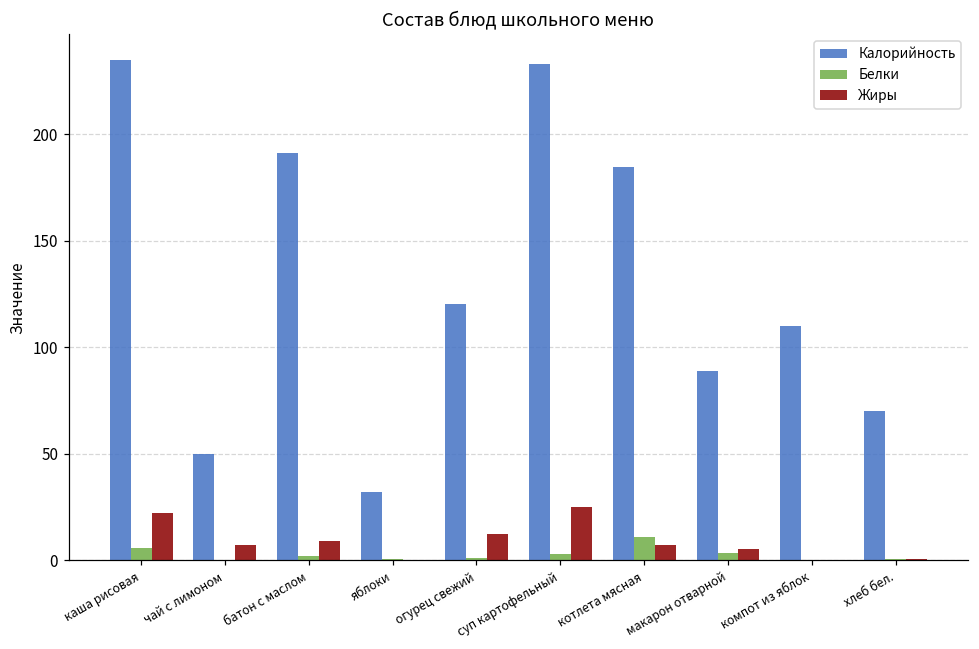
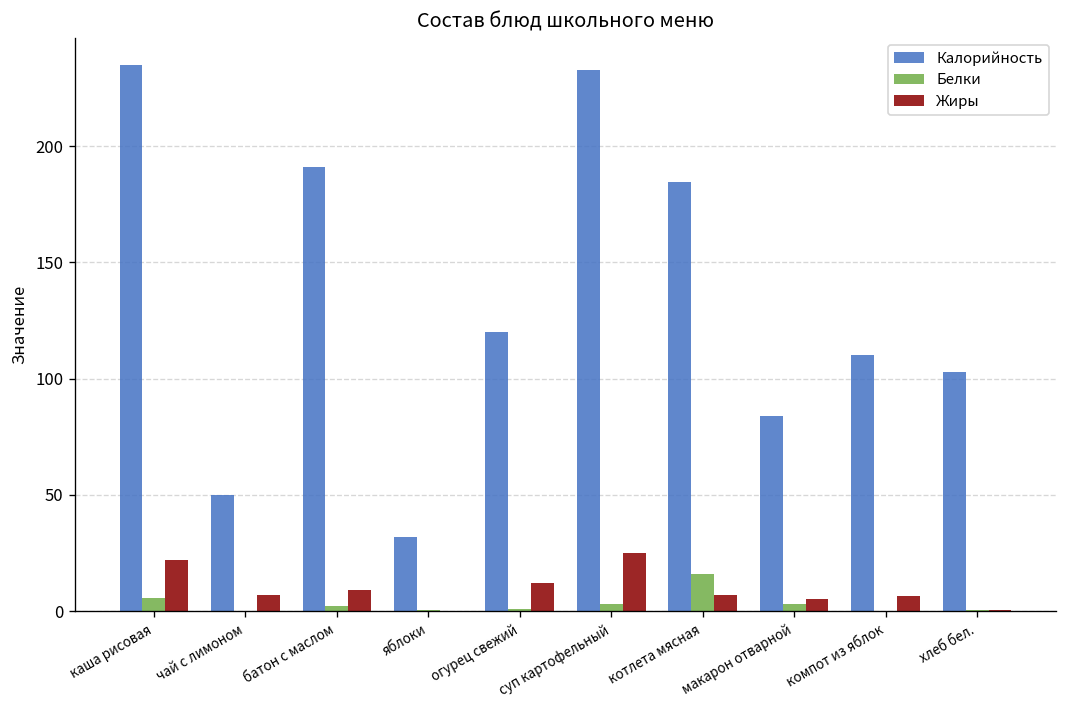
  {
    "Калорийность": {
      "каша рисовая": 235,
      "чай с лимоном": 50,
      "батон с маслом": 191,
      "яблоки": 32,
      "огурец свежий": 120,
      "суп картофельный": 233,
      "котлета мясная": 185,
-     "макарон отварной": 89,
+     "макарон отварной": 84,
      "компот из яблок": 110,
-     "хлеб бел.": 70
+     "хлеб бел.": 103
    },
    "Белки": {
      "каша рисовая": 6,
      "чай с лимоном": 0,
      "батон с маслом": 2,
      "суп картофельный": 3,
-     "котлета мясная": 11,
+     "котлета мясная": 16,
      "макарон отварной": 3
    },
    "Жиры": {
      "каша рисовая": 22,
      "чай с лимоном": 7,
      "батон с маслом": 9,
      "яблоки": 0,
      "огурец свежий": 12,
      "суп картофельный": 25,
      "котлета мясная": 7,
      "макарон отварной": 5,
-     "компот из яблок": 0
+     "компот из яблок": 6
    }
  }
